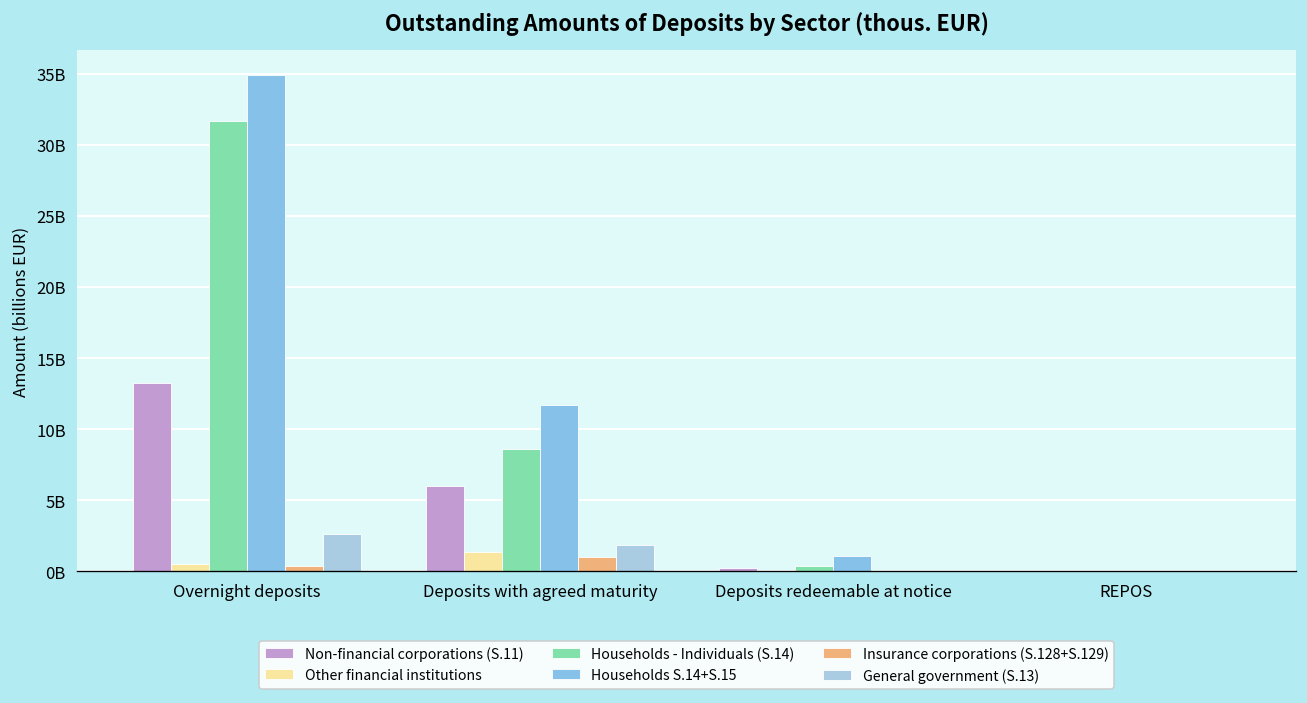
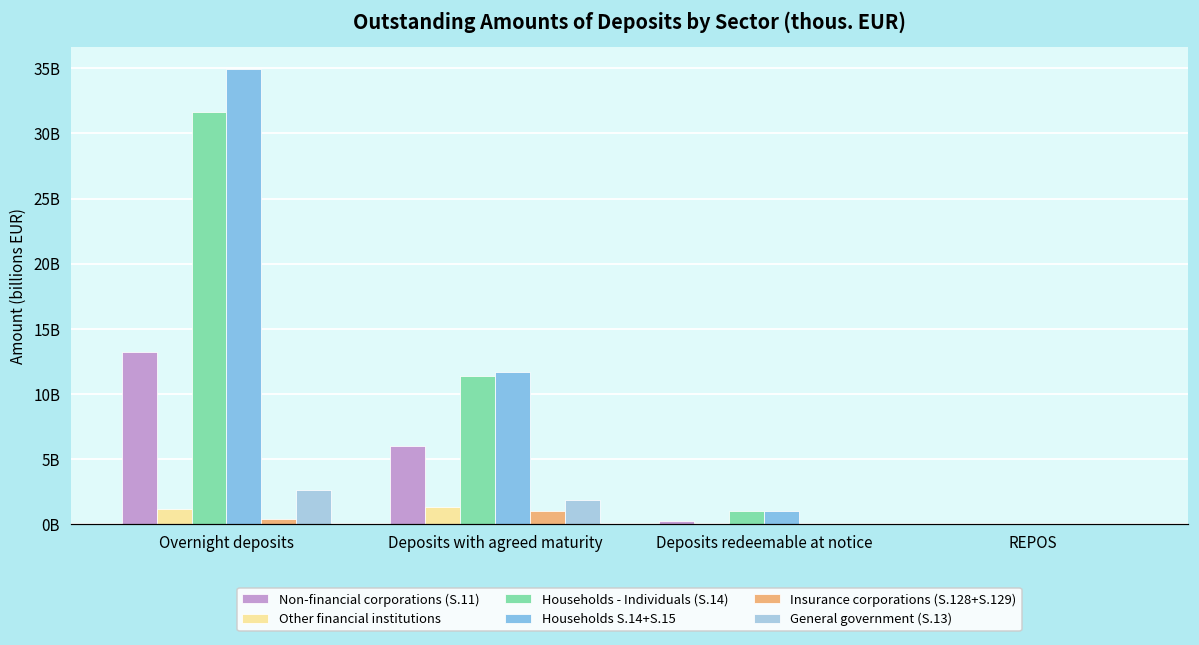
  {
    "Other financial institutions": {
-     "Overnight deposits": 500000000,
+     "Overnight deposits": 1200000000,
      "Deposits with agreed maturity": 1300000000
    },
    "Households - Individuals (S.14)": {
      "Overnight deposits": 31700000000,
-     "Deposits with agreed maturity": 8600000000,
-     "Deposits redeemable at notice": 300000000,
+     "Deposits with agreed maturity": 11400000000,
+     "Deposits redeemable at notice": 1000000000,
      "REPOS": 0
    },
    "Insurance corporations (S.128+S.129)": {
      "Overnight deposits": 400000000,
      "Deposits with agreed maturity": 1000000000,
      "REPOS": 0
    }
  }
